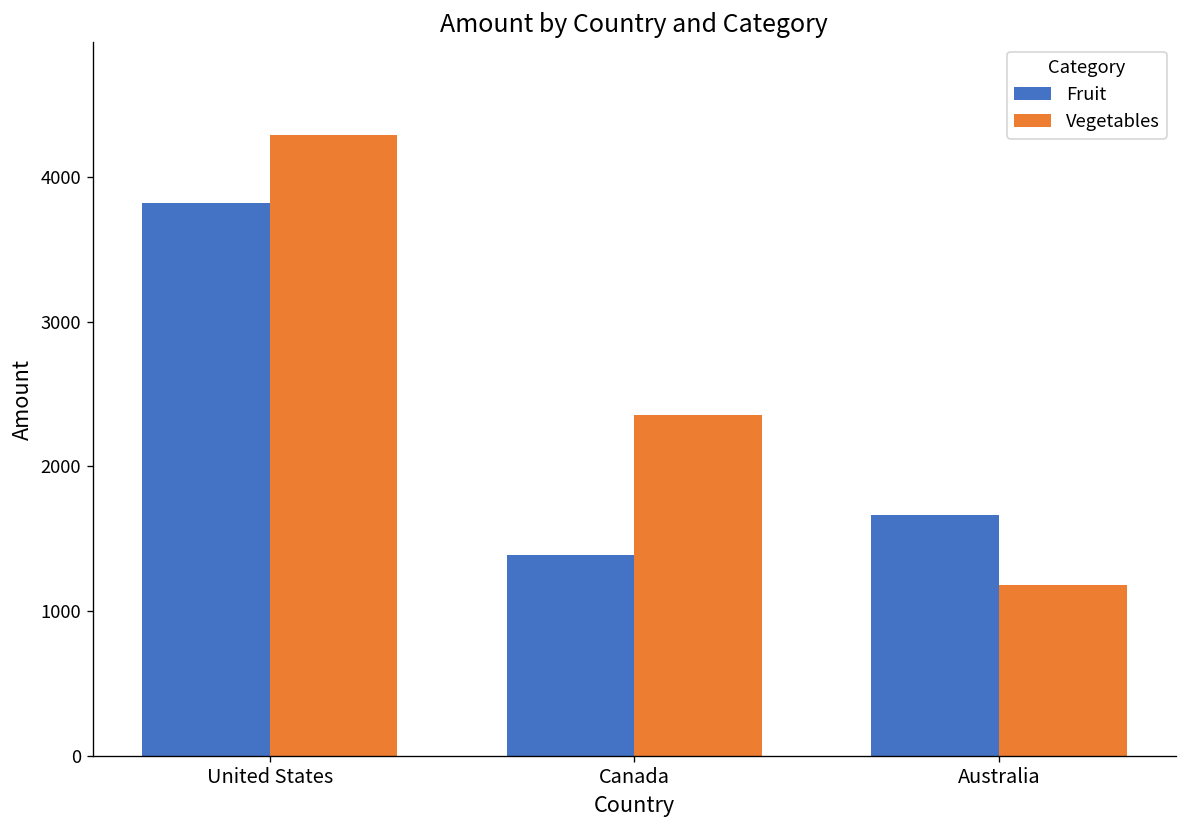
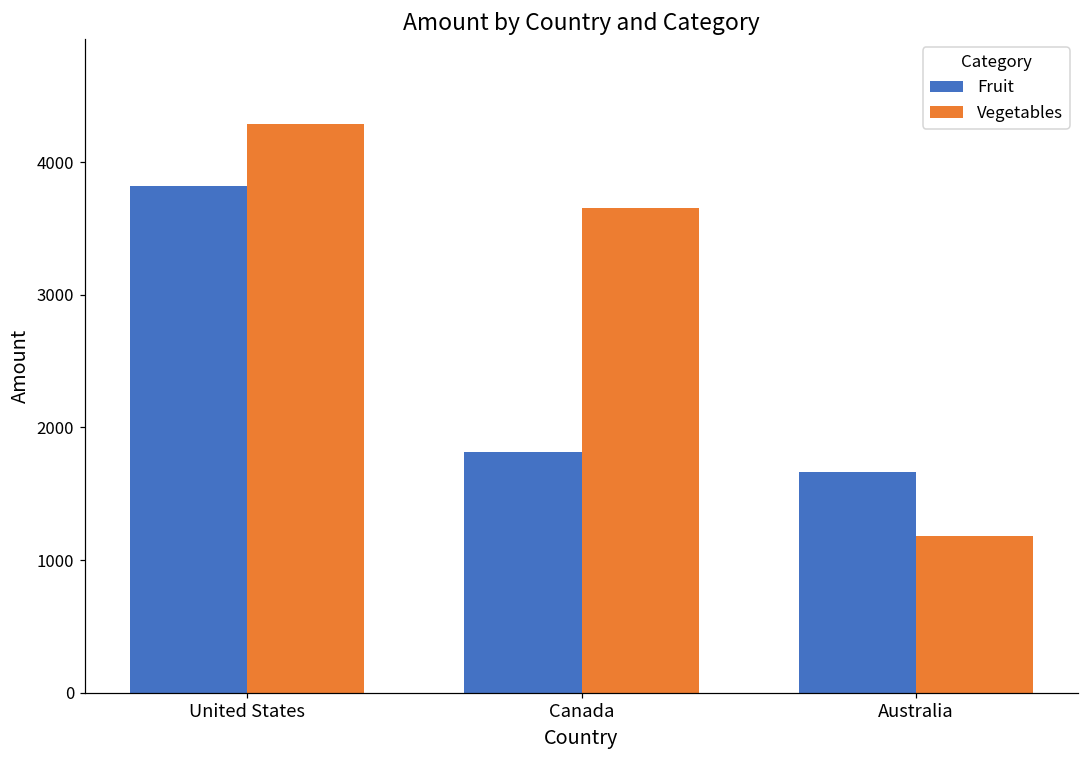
  {
    "Fruit": {
      "United States": 3820,
-     "Canada": 1390,
+     "Canada": 1820,
      "Australia": 1660
    },
    "Vegetables": {
      "United States": 4290,
-     "Canada": 2350,
+     "Canada": 3650,
      "Australia": 1180
    }
  }
